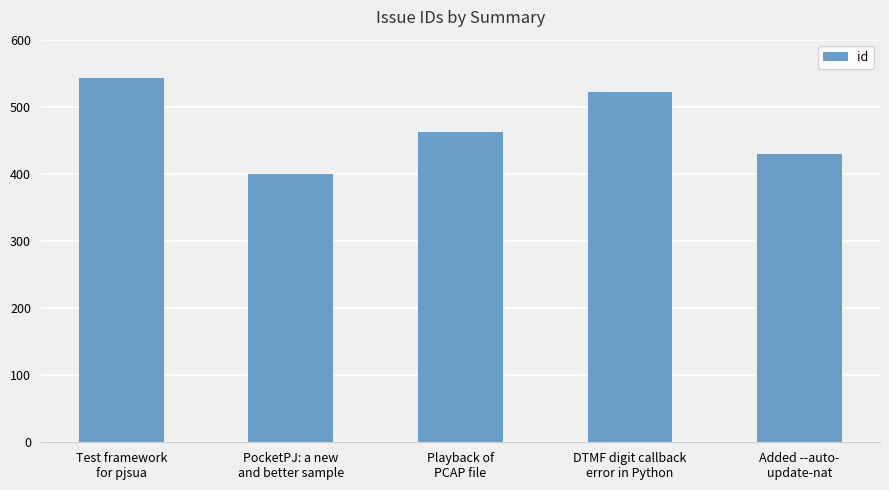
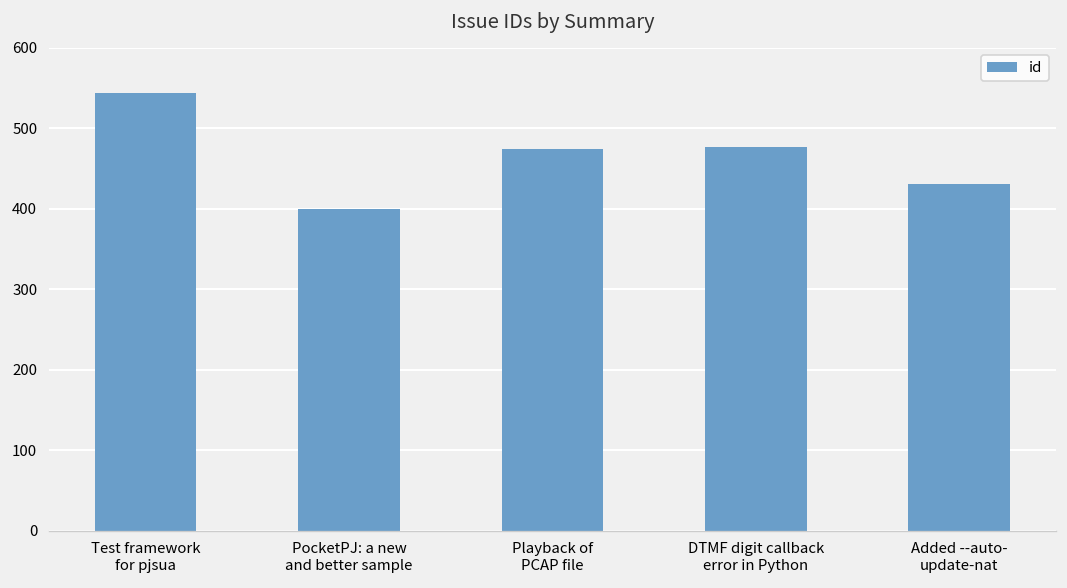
  {
    "Test framework for pjsua": 540,
    "PocketPJ: a new and better sample": 400,
-   "Playback of PCAP file": 460,
-   "DTMF digit callback error in Python": 520,
+   "Playback of PCAP file": 470,
+   "DTMF digit callback error in Python": 480,
    "Added --auto- update-nat": 430
  }
